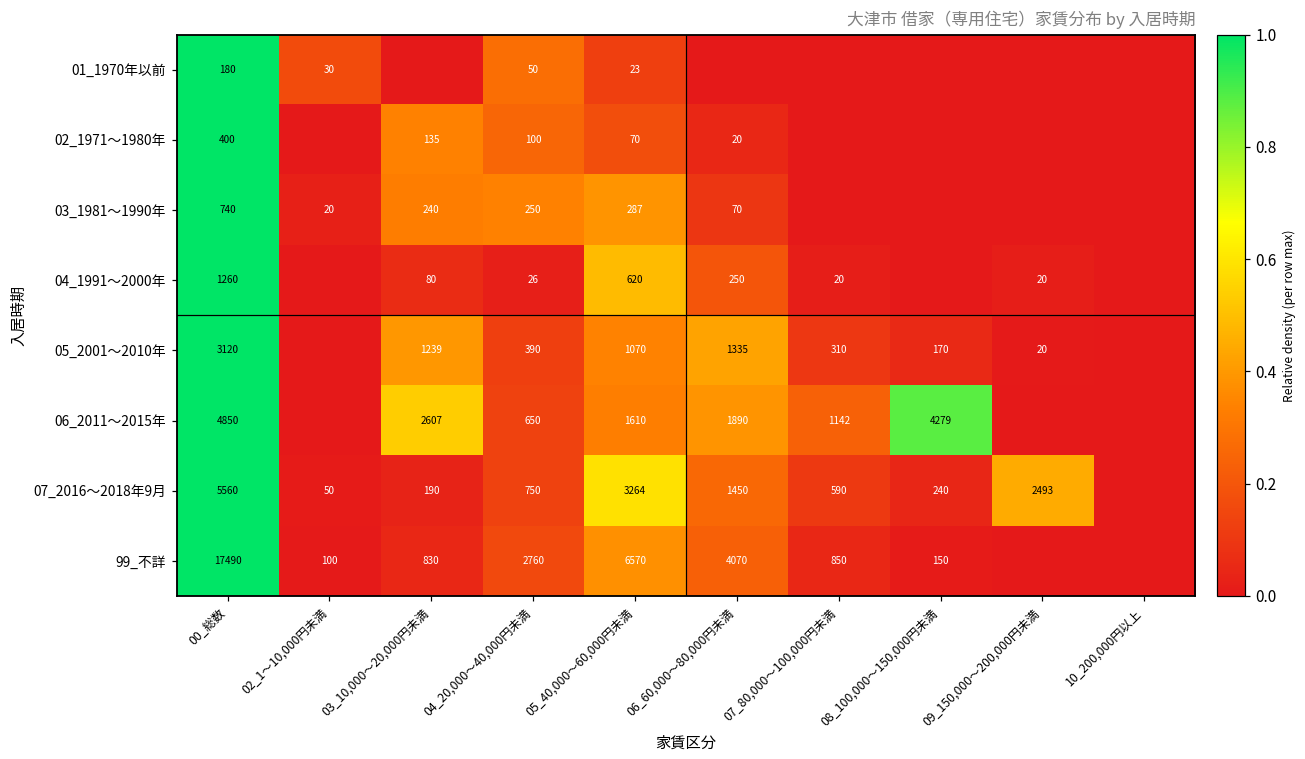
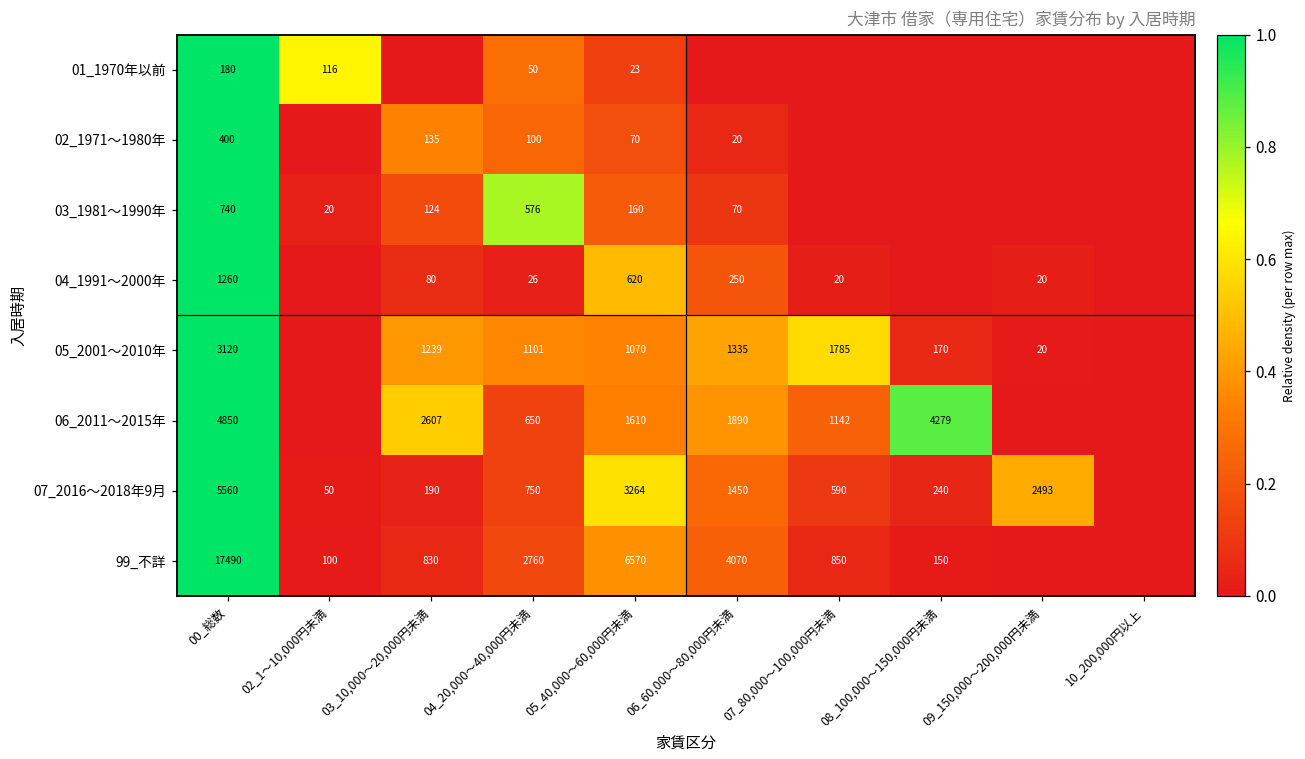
  {
    "01_1970年以前": {
      "00_総数": 180,
-     "02_1～10,000円未満": 30,
+     "02_1～10,000円未満": 116,
      "04_20,000～40,000円未満": 50,
      "05_40,000～60,000円未満": 23
    },
    "02_1971～1980年": {
      "00_総数": 400,
      "03_10,000～20,000円未満": 135,
      "04_20,000～40,000円未満": 100,
      "05_40,000～60,000円未満": 70,
      "06_60,000～80,000円未満": 20
    },
    "03_1981～1990年": {
      "00_総数": 740,
      "02_1～10,000円未満": 20,
-     "03_10,000～20,000円未満": 240,
-     "04_20,000～40,000円未満": 250,
-     "05_40,000～60,000円未満": 287,
+     "03_10,000～20,000円未満": 124,
+     "04_20,000～40,000円未満": 576,
+     "05_40,000～60,000円未満": 160,
      "06_60,000～80,000円未満": 70
    },
    "04_1991～2000年": {
      "00_総数": 1260,
      "03_10,000～20,000円未満": 80,
      "04_20,000～40,000円未満": 26,
      "05_40,000～60,000円未満": 620,
      "06_60,000～80,000円未満": 250,
      "07_80,000～100,000円未満": 20,
      "09_150,000～200,000円未満": 20
    },
    "05_2001～2010年": {
      "00_総数": 3120,
      "03_10,000～20,000円未満": 1239,
-     "04_20,000～40,000円未満": 390,
+     "04_20,000～40,000円未満": 1101,
      "05_40,000～60,000円未満": 1070,
      "06_60,000～80,000円未満": 1335,
-     "07_80,000～100,000円未満": 310,
+     "07_80,000～100,000円未満": 1785,
      "08_100,000～150,000円未満": 170,
      "09_150,000～200,000円未満": 20
    },
    "06_2011～2015年": {
      "00_総数": 4850,
      "03_10,000～20,000円未満": 2607,
      "04_20,000～40,000円未満": 650,
      "05_40,000～60,000円未満": 1610,
      "06_60,000～80,000円未満": 1890,
      "07_80,000～100,000円未満": 1142,
      "08_100,000～150,000円未満": 4279
    },
    "07_2016～2018年9月": {
      "00_総数": 5560,
      "02_1～10,000円未満": 50,
      "03_10,000～20,000円未満": 190,
      "04_20,000～40,000円未満": 750,
      "05_40,000～60,000円未満": 3264,
      "06_60,000～80,000円未満": 1450,
      "07_80,000～100,000円未満": 590,
      "08_100,000～150,000円未満": 240,
      "09_150,000～200,000円未満": 2493
    },
    "99_不詳": {
      "00_総数": 17490,
      "02_1～10,000円未満": 100,
      "03_10,000～20,000円未満": 830,
      "04_20,000～40,000円未満": 2760,
      "05_40,000～60,000円未満": 6570,
      "06_60,000～80,000円未満": 4070,
      "07_80,000～100,000円未満": 850,
      "08_100,000～150,000円未満": 150
    }
  }
